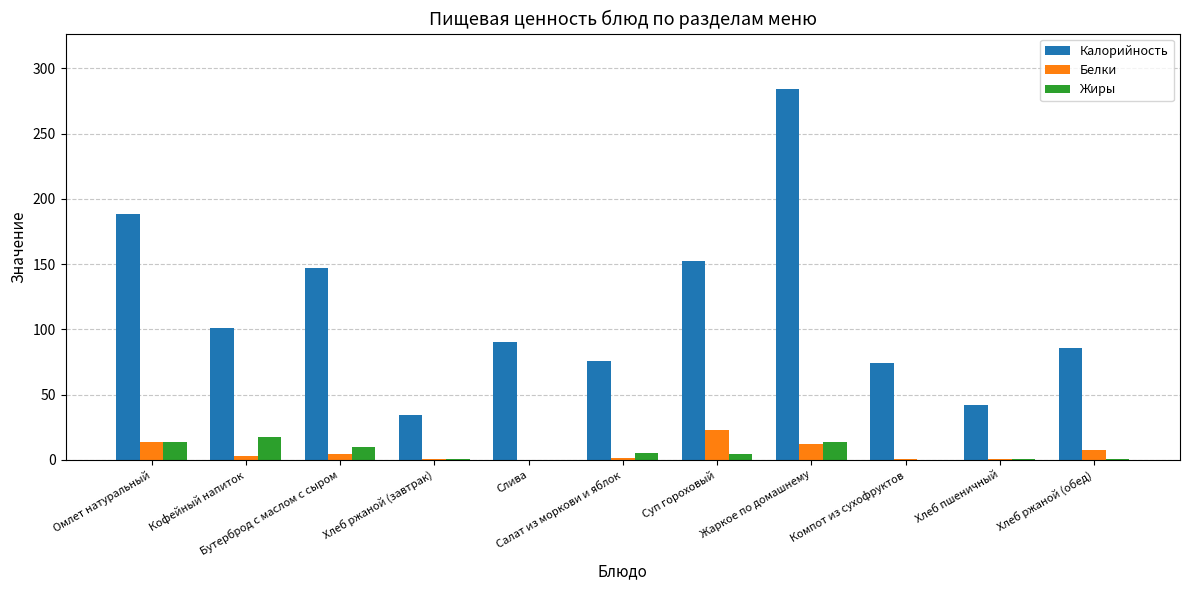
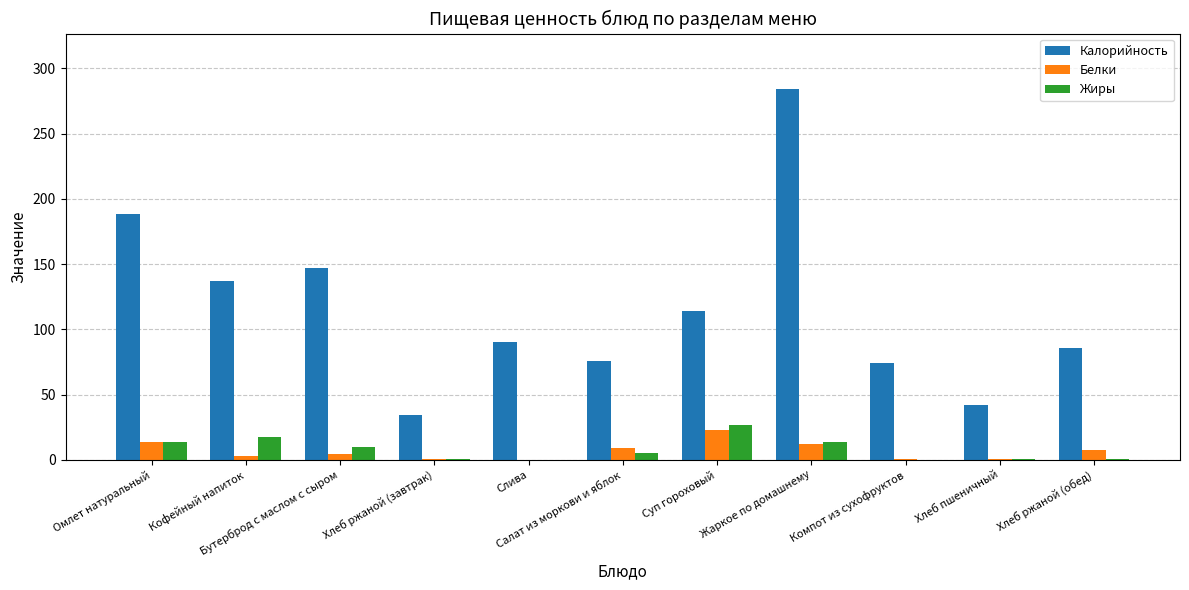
  {
    "Калорийность": {
      "Омлет натуральный": 188,
-     "Кофейный напиток": 101,
+     "Кофейный напиток": 137,
      "Бутерброд с маслом с сыром": 147,
      "Хлеб ржаной (завтрак)": 34,
      "Слива": 90,
      "Салат из моркови и яблок": 76,
-     "Суп гороховый": 152,
+     "Суп гороховый": 114,
      "Жаркое по домашнему": 284,
      "Компот из сухофруктов": 74,
      "Хлеб пшеничный": 42,
      "Хлеб ржаной (обед)": 86
    },
    "Белки": {
      "Омлет натуральный": 14,
      "Кофейный напиток": 3,
      "Бутерброд с маслом с сыром": 4,
      "Слива": 0,
-     "Салат из моркови и яблок": 1,
+     "Салат из моркови и яблок": 9,
      "Суп гороховый": 23,
      "Жаркое по домашнему": 12,
      "Хлеб ржаной (обед)": 8
    },
    "Жиры": {
      "Омлет натуральный": 14,
      "Кофейный напиток": 18,
      "Бутерброд с маслом с сыром": 10,
      "Слива": 0,
      "Салат из моркови и яблок": 5,
-     "Суп гороховый": 4,
+     "Суп гороховый": 26,
      "Жаркое по домашнему": 14,
      "Компот из сухофруктов": 0
    }
  }
